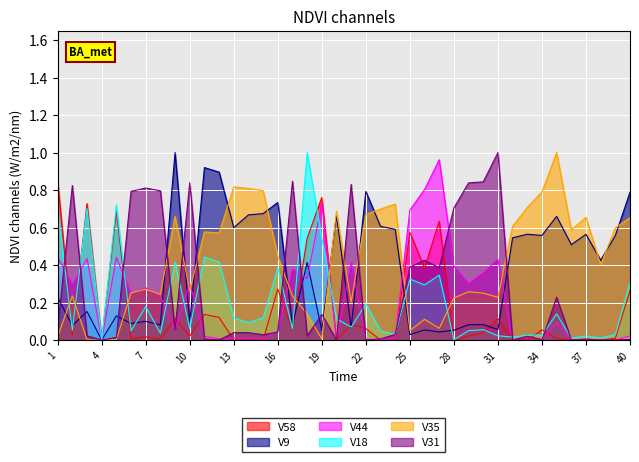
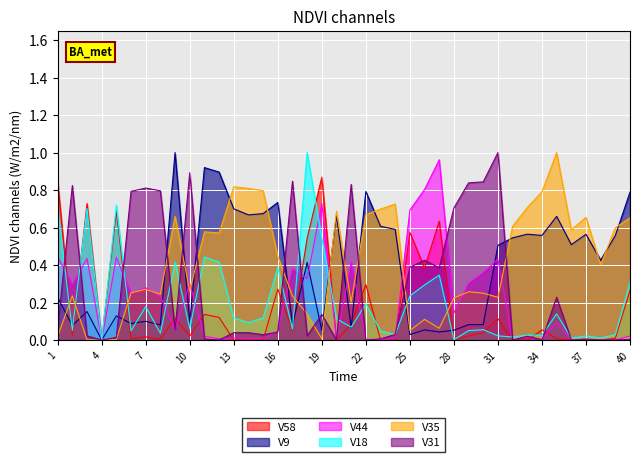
  {
    "V58": {
      "1": 0.85,
      "7": 0.02,
      "10": 0.02,
      "16": 0.27,
-     "19": 0.76,
-     "22": 0.06,
+     "19": 0.87,
+     "22": 0.30,
      "25": 0.57,
      "31": 0.11,
      "34": 0.05,
      "40": 0.26
    },
    "V9": {
      "1": 0.23,
      "7": 0.10,
      "10": 0.10,
-     "13": 0.6,
+     "13": 0.7,
      "16": 0.73,
      "19": 0.05,
      "22": 0.79,
      "25": 0.03,
      "28": 0.05,
-     "31": 0.06,
+     "31": 0.51,
      "34": 0.56,
      "37": 0.56,
      "40": 0.79
    },
    "V44": {
      "1": 0.44,
      "10": 0.30,
      "19": 0.73,
      "25": 0.69,
-     "28": 0.39,
+     "28": 0.14,
      "31": 0.43,
      "40": 0.02
    },
    "V18": {
      "1": 0.71,
      "7": 0.18,
      "10": 0.06,
      "13": 0.12,
      "16": 0.39,
      "19": 0.54,
      "22": 0.19,
-     "25": 0.33,
+     "25": 0.24,
      "31": 0.02,
      "34": 0.03,
      "37": 0.02,
      "40": 0.31
    },
    "V35": {
      "1": 0.02,
      "10": 0.26,
      "13": 0.82,
      "16": 0.45,
      "19": 0.01,
      "22": 0.67,
      "25": 0.05,
      "28": 0.22,
      "31": 0.23,
      "34": 0.79,
      "37": 0.65,
      "40": 0.65
    },
    "V31": {
      "1": 0.06,
      "7": 0.81,
-     "10": 0.84,
+     "10": 0.89,
      "13": 0.04,
      "19": 0.14,
      "25": 0.39,
      "28": 0.70,
      "31": 1.00,
      "40": 0.00
    }
  }
